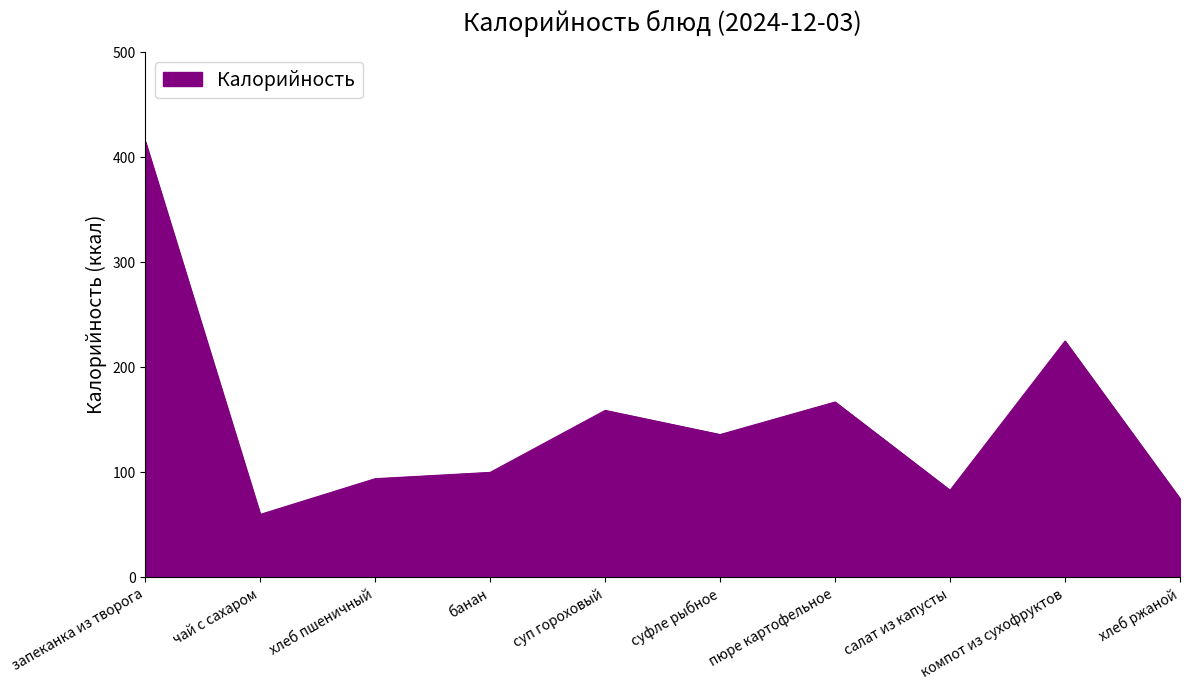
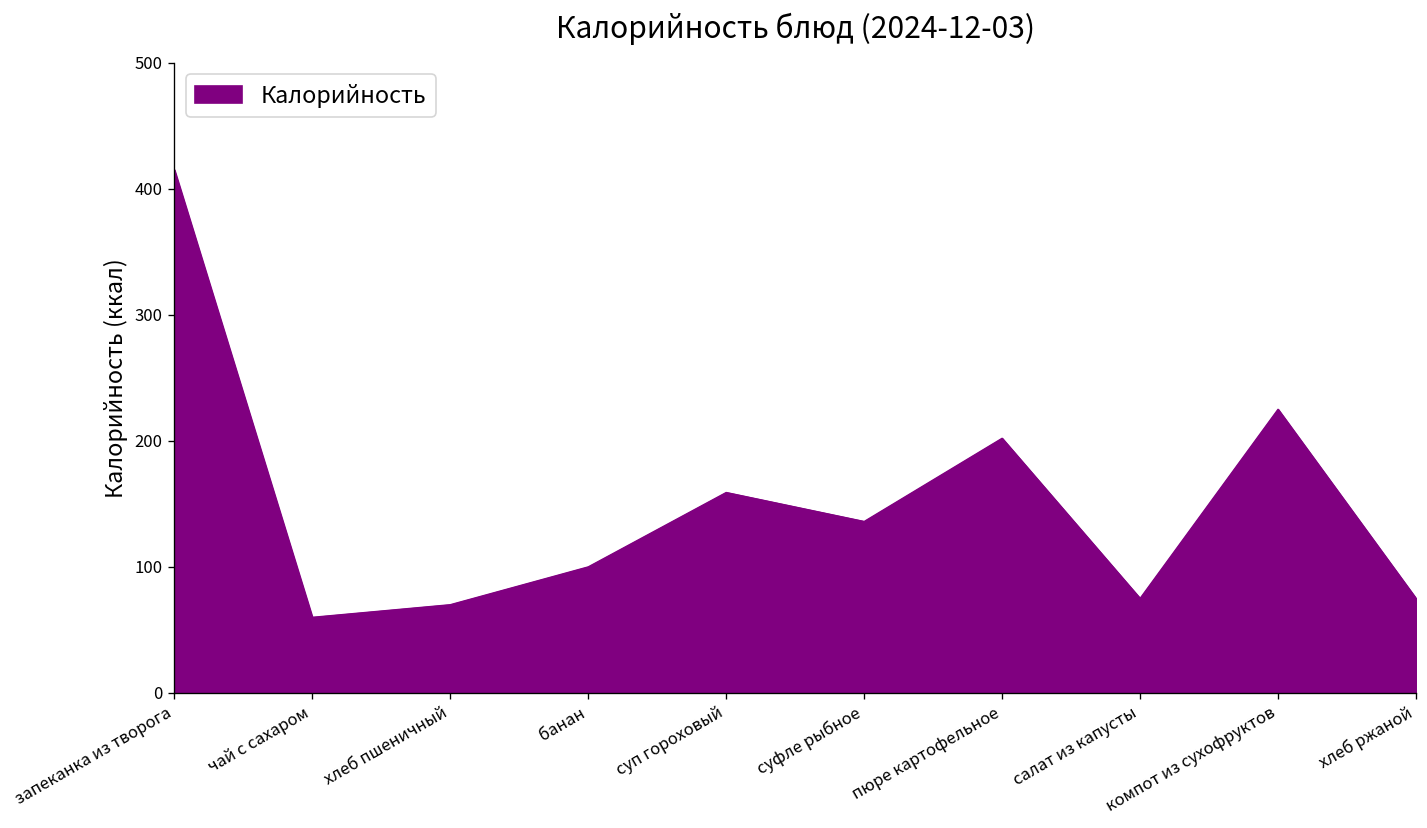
  {
    "запеканка из творога": 415,
    "чай с сахаром": 60,
-   "хлеб пшеничный": 94,
+   "хлеб пшеничный": 70,
    "банан": 100,
    "суп гороховый": 159,
    "суфле рыбное": 136,
-   "пюре картофельное": 167,
-   "салат из капусты": 83,
+   "пюре картофельное": 202,
+   "салат из капусты": 75,
    "компот из сухофруктов": 225,
    "хлеб ржаной": 75
  }
